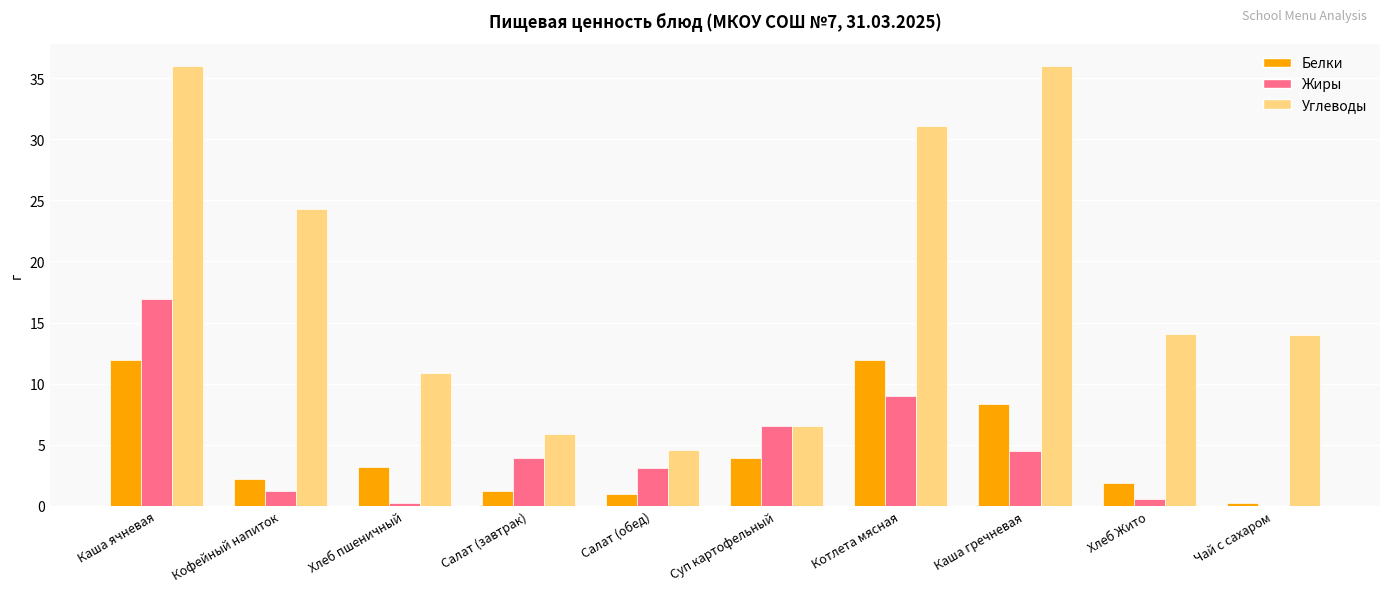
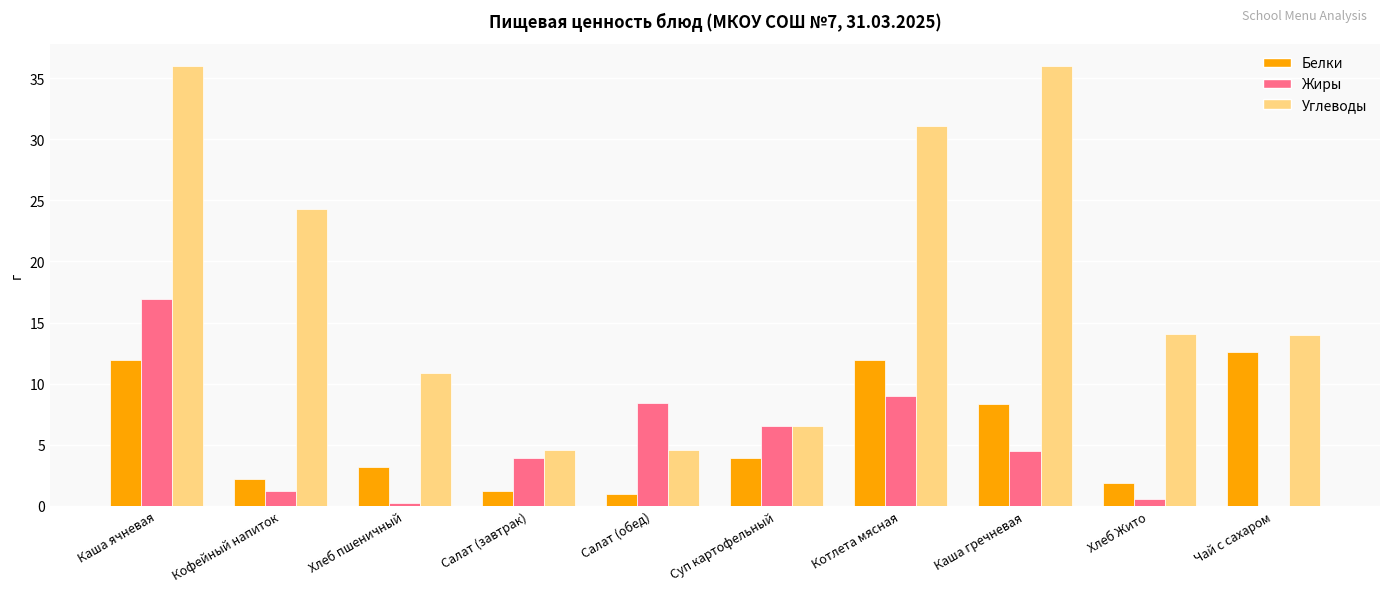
  {
    "Белки": {
      "Каша ячневая": 11.9,
      "Кофейный напиток": 2.2,
      "Хлеб пшеничный": 3.2,
      "Салат (завтрак)": 1.2,
      "Салат (обед)": 1.0,
      "Суп картофельный": 3.9,
      "Котлета мясная": 11.9,
      "Каша гречневая": 8.3,
      "Хлеб Жито": 1.9,
-     "Чай с сахаром": 0.2
+     "Чай с сахаром": 12.6
    },
    "Жиры": {
      "Каша ячневая": 16.9,
      "Кофейный напиток": 1.2,
      "Салат (завтрак)": 3.9,
-     "Салат (обед)": 3.1,
+     "Салат (обед)": 8.4,
      "Суп картофельный": 6.5,
      "Котлета мясная": 9.0,
      "Каша гречневая": 4.5,
      "Хлеб Жито": 0.6,
      "Чай с сахаром": 0.0
    },
    "Углеводы": {
      "Каша ячневая": 36.0,
      "Кофейный напиток": 24.3,
      "Хлеб пшеничный": 10.9,
-     "Салат (завтрак)": 5.9,
+     "Салат (завтрак)": 4.6,
      "Салат (обед)": 4.6,
      "Суп картофельный": 6.5,
      "Котлета мясная": 31.1,
      "Каша гречневая": 36.0,
      "Хлеб Жито": 14.1,
      "Чай с сахаром": 14.0
    }
  }
